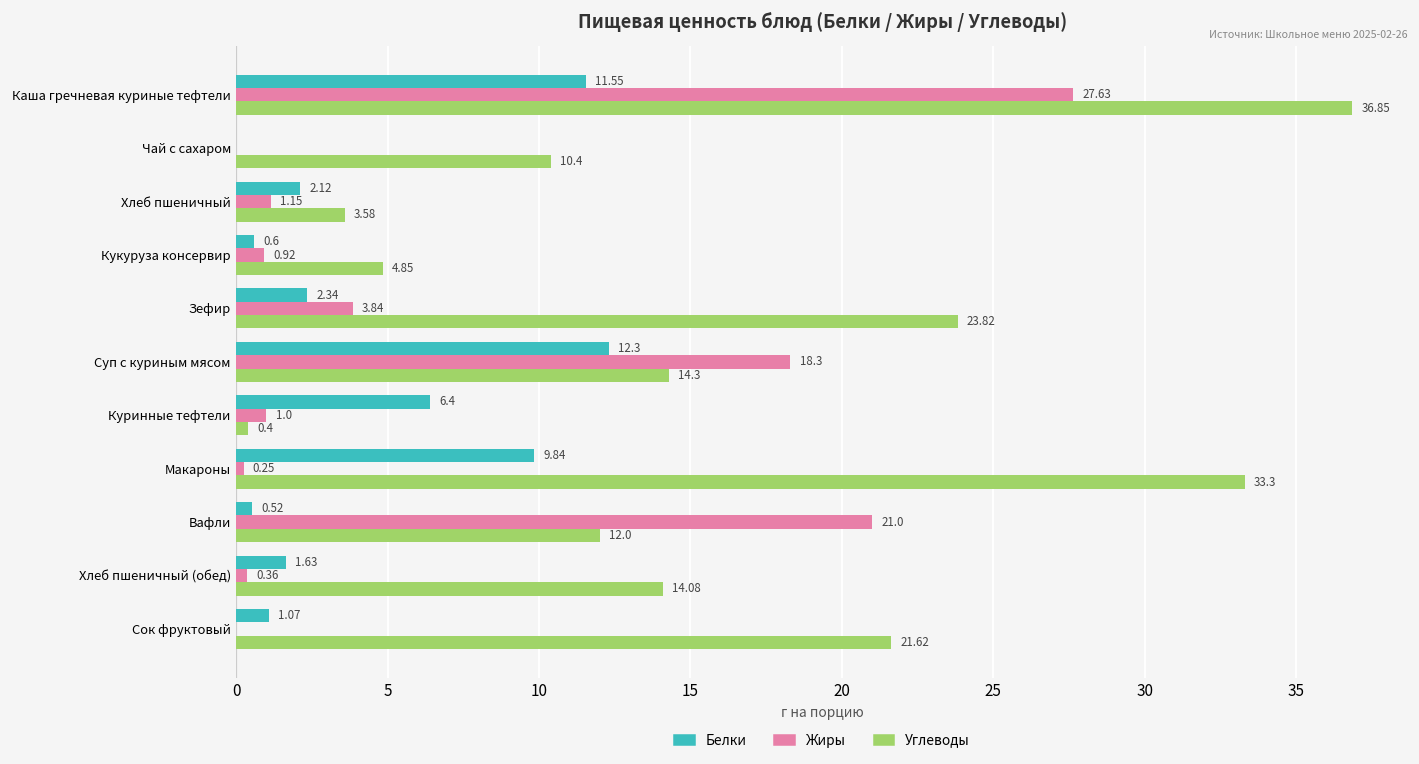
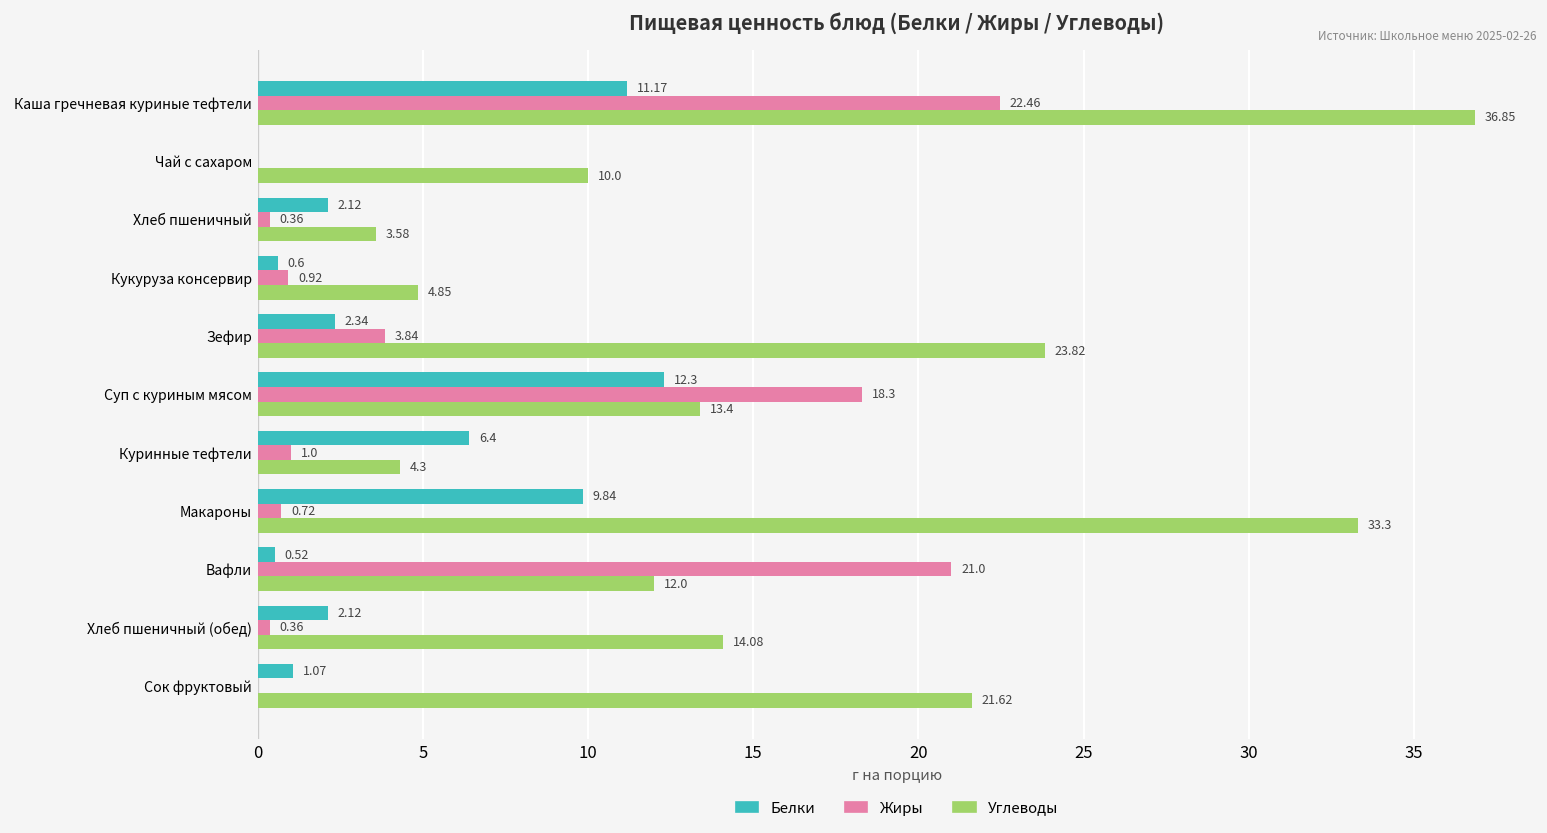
  {
    "Белки": {
-     "Каша гречневая куриные тефтели": 11.55,
+     "Каша гречневая куриные тефтели": 11.17,
      "Хлеб пшеничный": 2.12,
      "Кукуруза консервир": 0.6,
      "Зефир": 2.34,
      "Суп с куриным мясом": 12.3,
      "Куринные тефтели": 6.4,
      "Макароны": 9.84,
      "Вафли": 0.52,
-     "Хлеб пшеничный (обед)": 1.63,
+     "Хлеб пшеничный (обед)": 2.12,
      "Сок фруктовый": 1.07
    },
    "Жиры": {
-     "Каша гречневая куриные тефтели": 27.63,
-     "Хлеб пшеничный": 1.15,
+     "Каша гречневая куриные тефтели": 22.46,
+     "Хлеб пшеничный": 0.36,
      "Кукуруза консервир": 0.92,
      "Зефир": 3.84,
      "Суп с куриным мясом": 18.3,
      "Куринные тефтели": 1.0,
-     "Макароны": 0.25,
+     "Макароны": 0.72,
      "Вафли": 21.0,
      "Хлеб пшеничный (обед)": 0.36
    },
    "Углеводы": {
      "Каша гречневая куриные тефтели": 36.85,
-     "Чай с сахаром": 10.4,
+     "Чай с сахаром": 10.0,
      "Хлеб пшеничный": 3.58,
      "Кукуруза консервир": 4.85,
      "Зефир": 23.82,
-     "Суп с куриным мясом": 14.3,
-     "Куринные тефтели": 0.4,
+     "Суп с куриным мясом": 13.4,
+     "Куринные тефтели": 4.3,
      "Макароны": 33.3,
      "Вафли": 12.0,
      "Хлеб пшеничный (обед)": 14.08,
      "Сок фруктовый": 21.62
    }
  }
